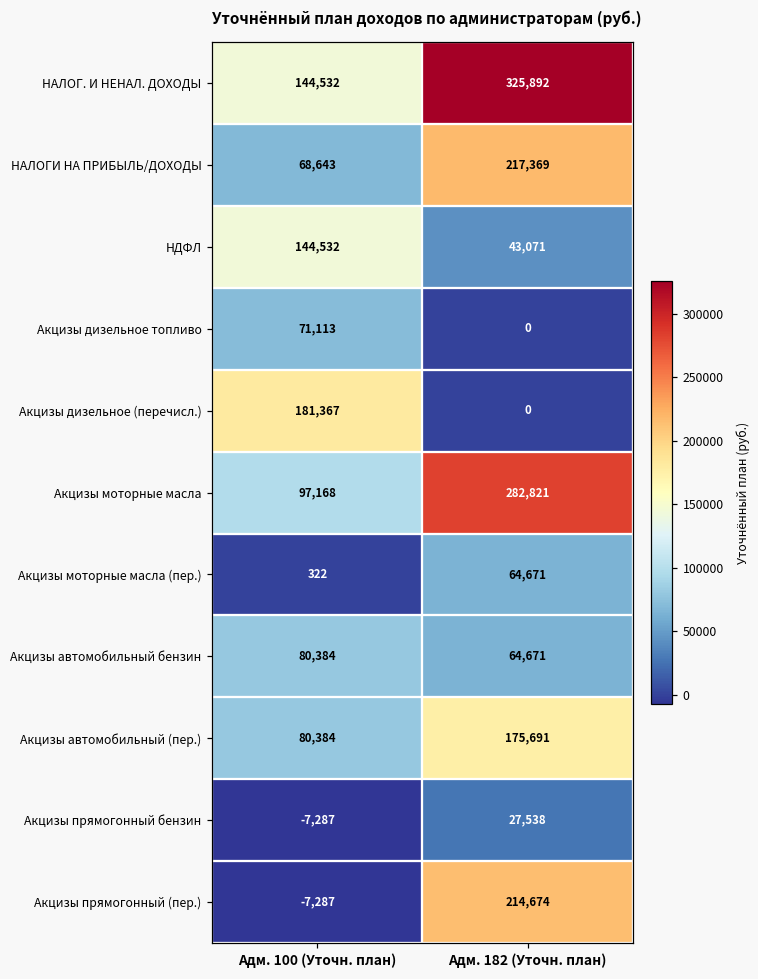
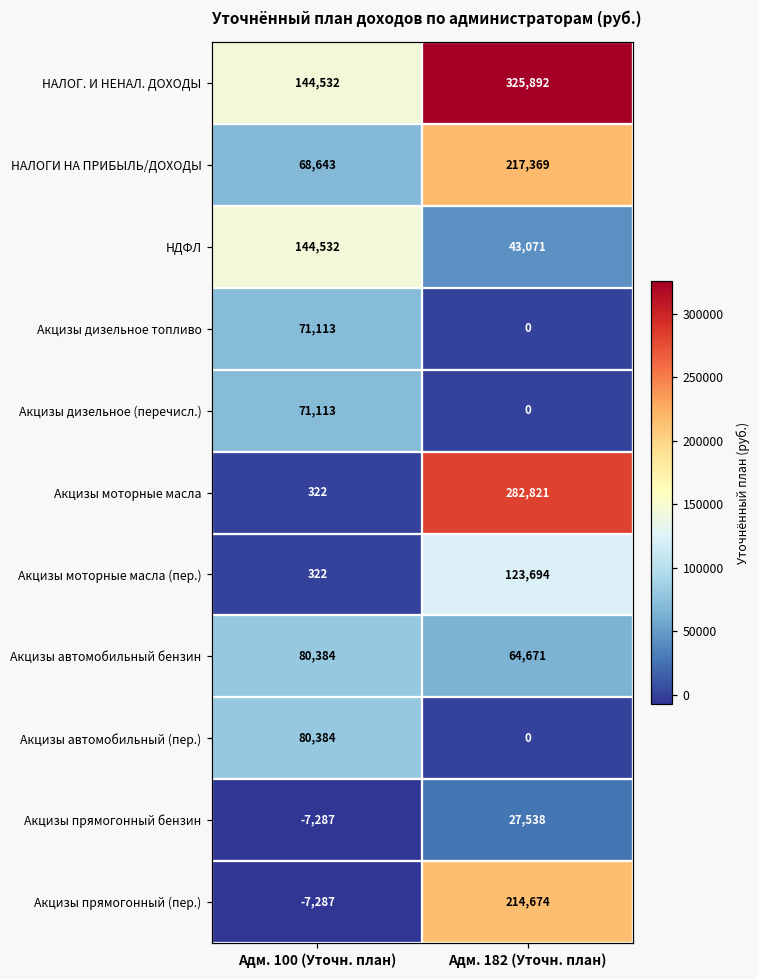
  {
    "НАЛОГ. И НЕНАЛ. ДОХОДЫ": {
      "Адм. 100 (Уточн. план)": "144,532",
      "Адм. 182 (Уточн. план)": "325,892"
    },
    "НАЛОГИ НА ПРИБЫЛЬ/ДОХОДЫ": {
      "Адм. 100 (Уточн. план)": "68,643",
      "Адм. 182 (Уточн. план)": "217,369"
    },
    "НДФЛ": {
      "Адм. 100 (Уточн. план)": "144,532",
      "Адм. 182 (Уточн. план)": "43,071"
    },
    "Акцизы дизельное топливо": {
      "Адм. 100 (Уточн. план)": "71,113",
      "Адм. 182 (Уточн. план)": "0"
    },
    "Акцизы дизельное (перечисл.)": {
-     "Адм. 100 (Уточн. план)": "181,367",
+     "Адм. 100 (Уточн. план)": "71,113",
      "Адм. 182 (Уточн. план)": "0"
    },
    "Акцизы моторные масла": {
-     "Адм. 100 (Уточн. план)": "97,168",
+     "Адм. 100 (Уточн. план)": "322",
      "Адм. 182 (Уточн. план)": "282,821"
    },
    "Акцизы моторные масла (пер.)": {
      "Адм. 100 (Уточн. план)": "322",
-     "Адм. 182 (Уточн. план)": "64,671"
+     "Адм. 182 (Уточн. план)": "123,694"
    },
    "Акцизы автомобильный бензин": {
      "Адм. 100 (Уточн. план)": "80,384",
      "Адм. 182 (Уточн. план)": "64,671"
    },
    "Акцизы автомобильный (пер.)": {
      "Адм. 100 (Уточн. план)": "80,384",
-     "Адм. 182 (Уточн. план)": "175,691"
+     "Адм. 182 (Уточн. план)": "0"
    },
    "Акцизы прямогонный бензин": {
      "Адм. 100 (Уточн. план)": "-7,287",
      "Адм. 182 (Уточн. план)": "27,538"
    },
    "Акцизы прямогонный (пер.)": {
      "Адм. 100 (Уточн. план)": "-7,287",
      "Адм. 182 (Уточн. план)": "214,674"
    }
  }
